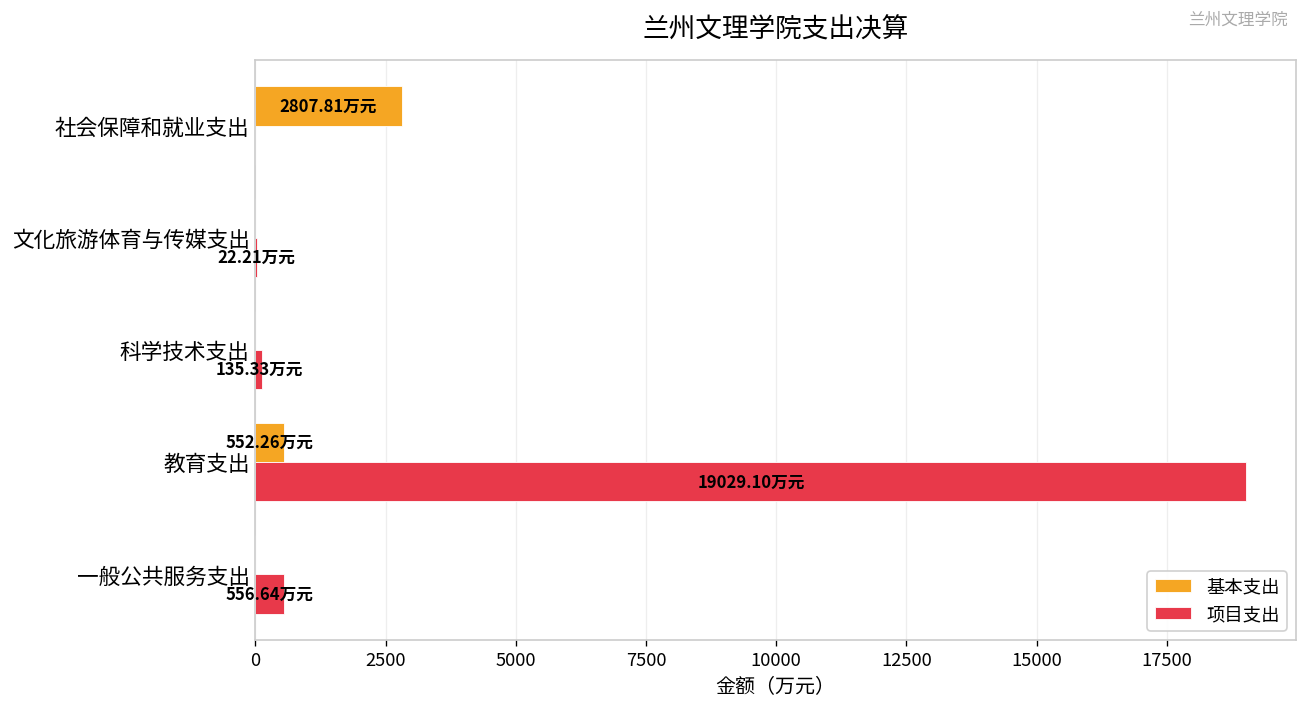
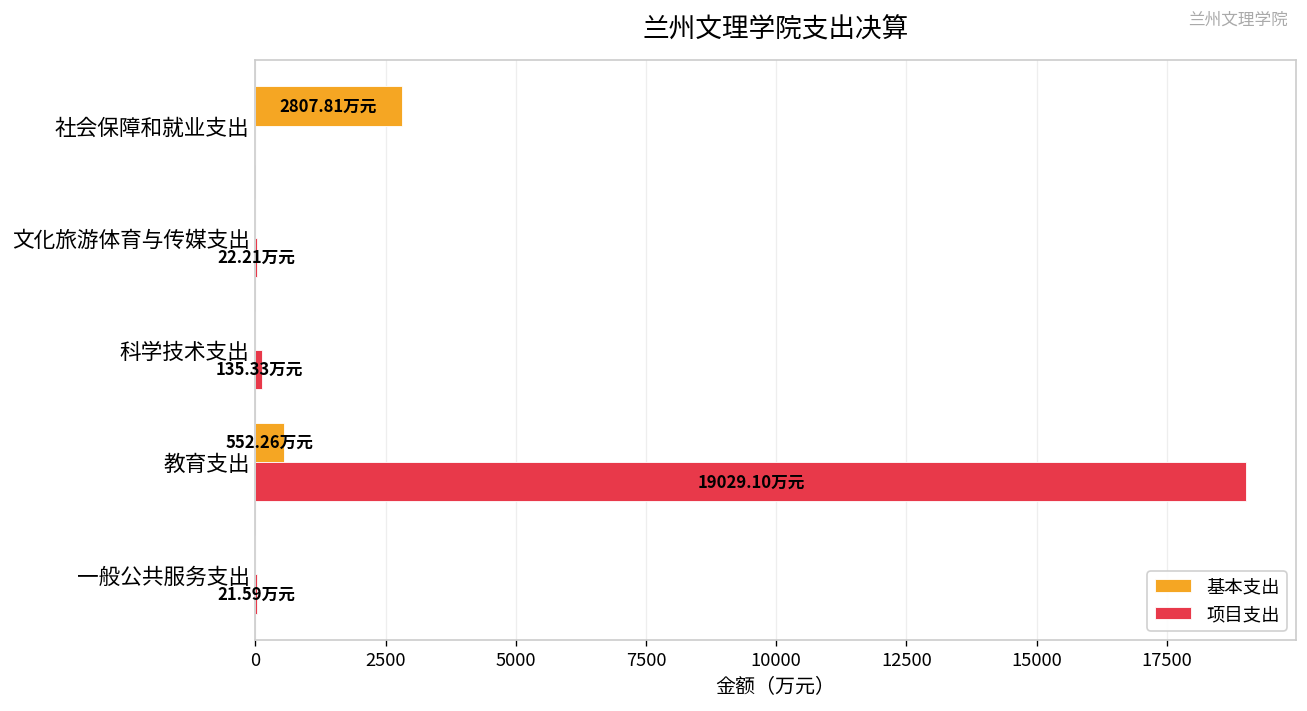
  {
    "基本支出": {
      "社会保障和就业支出": 2807.81,
      "教育支出": 552.26
    },
    "项目支出": {
      "文化旅游体育与传媒支出": 22.21,
      "科学技术支出": 135.33,
      "教育支出": 19029.10,
-     "一般公共服务支出": 556.64
+     "一般公共服务支出": 21.59
    }
  }
